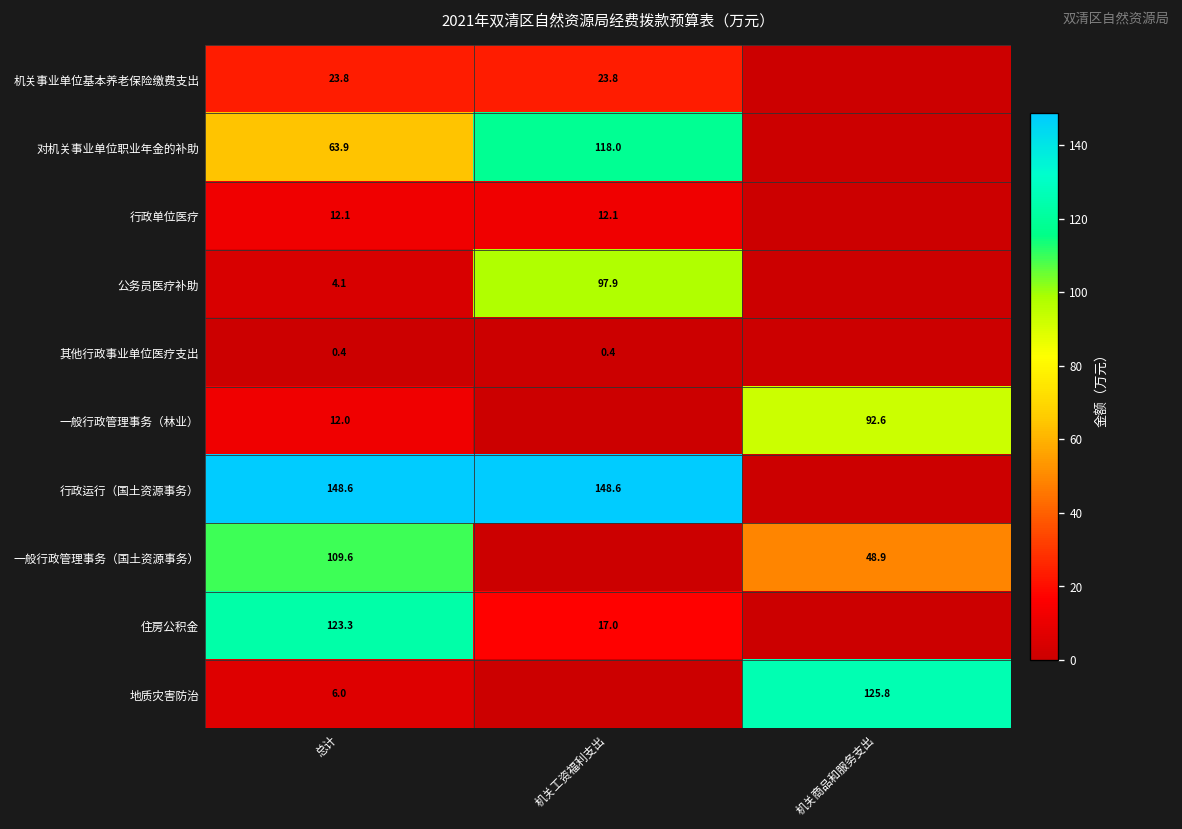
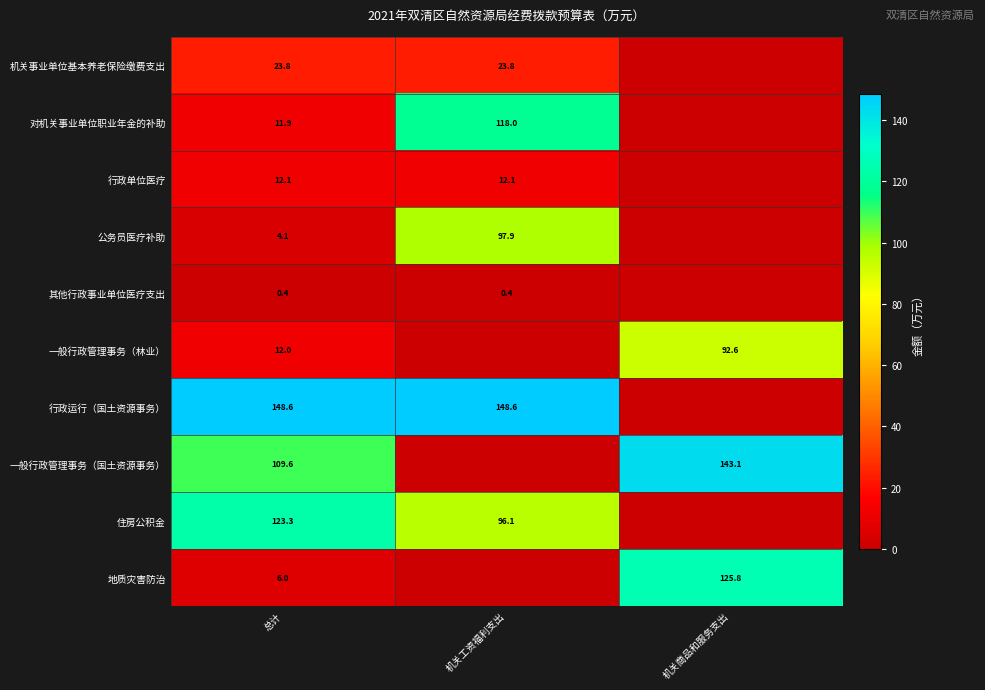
  {
    "机关事业单位基本养老保险缴费支出": {
      "总计": 23.8,
      "机关工资福利支出": 23.8
    },
    "对机关事业单位职业年金的补助": {
-     "总计": 63.9,
+     "总计": 11.9,
      "机关工资福利支出": 118.0
    },
    "行政单位医疗": {
      "总计": 12.1,
      "机关工资福利支出": 12.1
    },
    "公务员医疗补助": {
      "总计": 4.1,
      "机关工资福利支出": 97.9
    },
    "其他行政事业单位医疗支出": {
      "总计": 0.4,
      "机关工资福利支出": 0.4
    },
    "一般行政管理事务（林业）": {
      "总计": 12.0,
      "机关商品和服务支出": 92.6
    },
    "行政运行（国土资源事务）": {
      "总计": 148.6,
      "机关工资福利支出": 148.6
    },
    "一般行政管理事务（国土资源事务）": {
      "总计": 109.6,
-     "机关商品和服务支出": 48.9
+     "机关商品和服务支出": 143.1
    },
    "住房公积金": {
      "总计": 123.3,
-     "机关工资福利支出": 17.0
+     "机关工资福利支出": 96.1
    },
    "地质灾害防治": {
      "总计": 6.0,
      "机关商品和服务支出": 125.8
    }
  }
